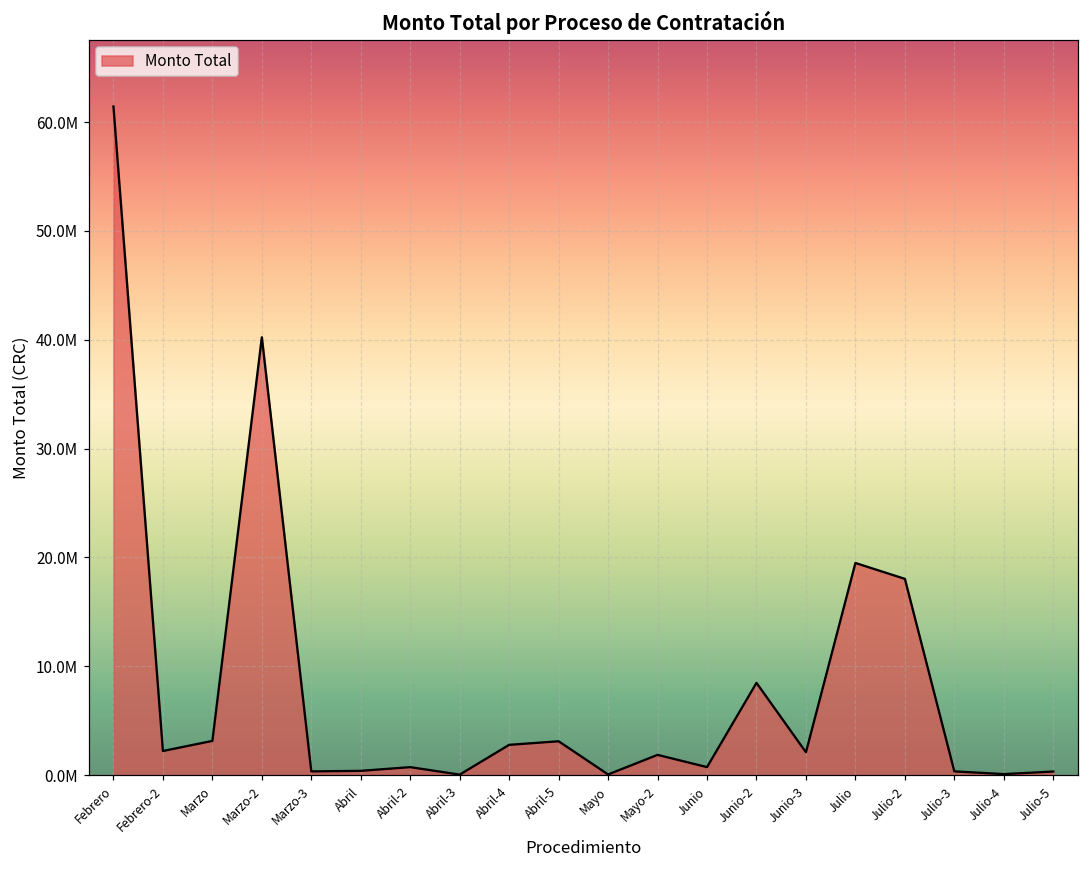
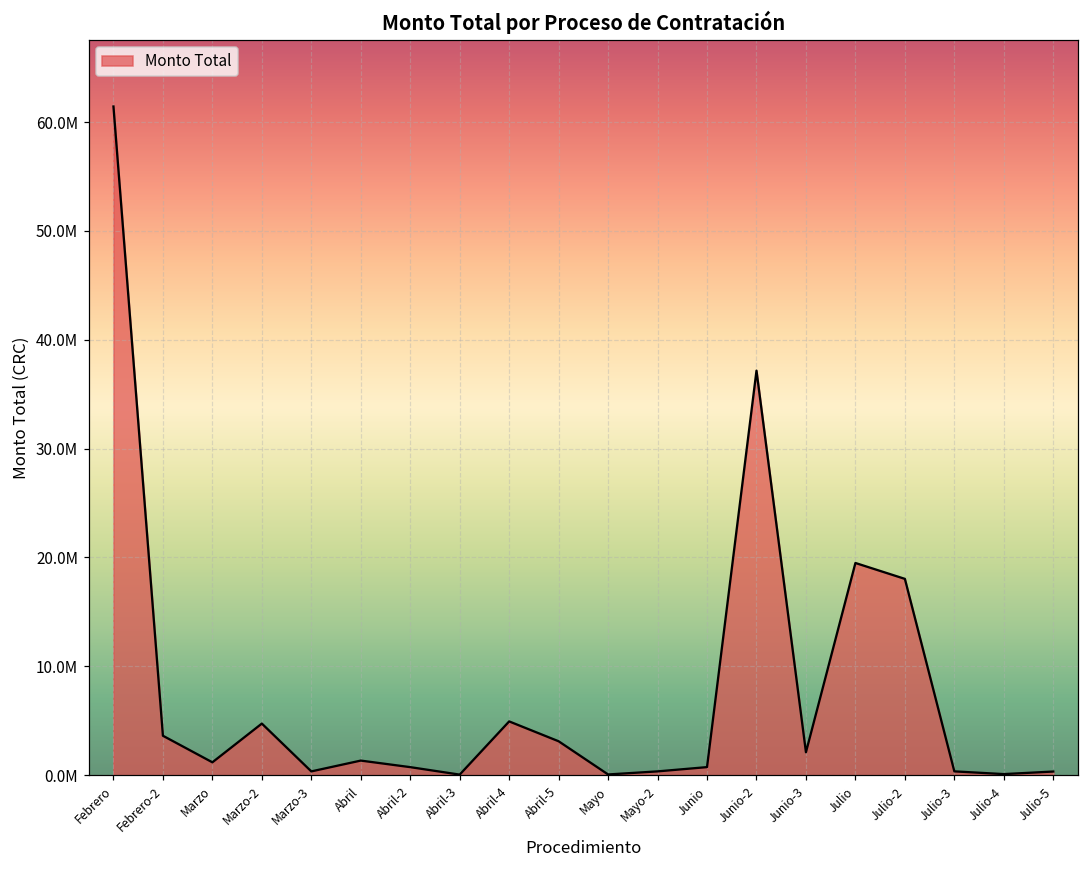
  {
    "Febrero": 61000000,
-   "Febrero-2": 2000000,
-   "Marzo": 3000000,
-   "Marzo-2": 40000000,
+   "Febrero-2": 4000000,
+   "Marzo": 1000000,
+   "Marzo-2": 5000000,
    "Marzo-3": 0,
-   "Abril": 0,
+   "Abril": 1000000,
    "Abril-2": 1000000,
    "Abril-3": 0,
-   "Abril-4": 3000000,
+   "Abril-4": 5000000,
    "Abril-5": 3000000,
    "Mayo": 0,
-   "Mayo-2": 2000000,
+   "Mayo-2": 0,
    "Junio": 1000000,
-   "Junio-2": 8000000,
+   "Junio-2": 37000000,
    "Junio-3": 2000000,
    "Julio": 19000000,
    "Julio-2": 18000000,
    "Julio-3": 0,
    "Julio-4": 0,
    "Julio-5": 0
  }
